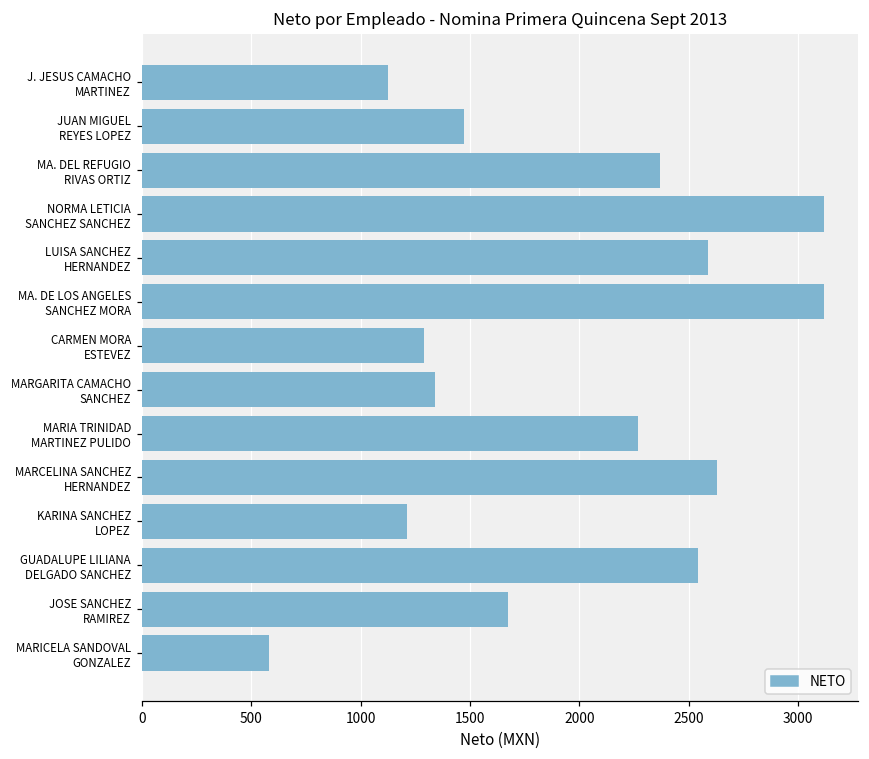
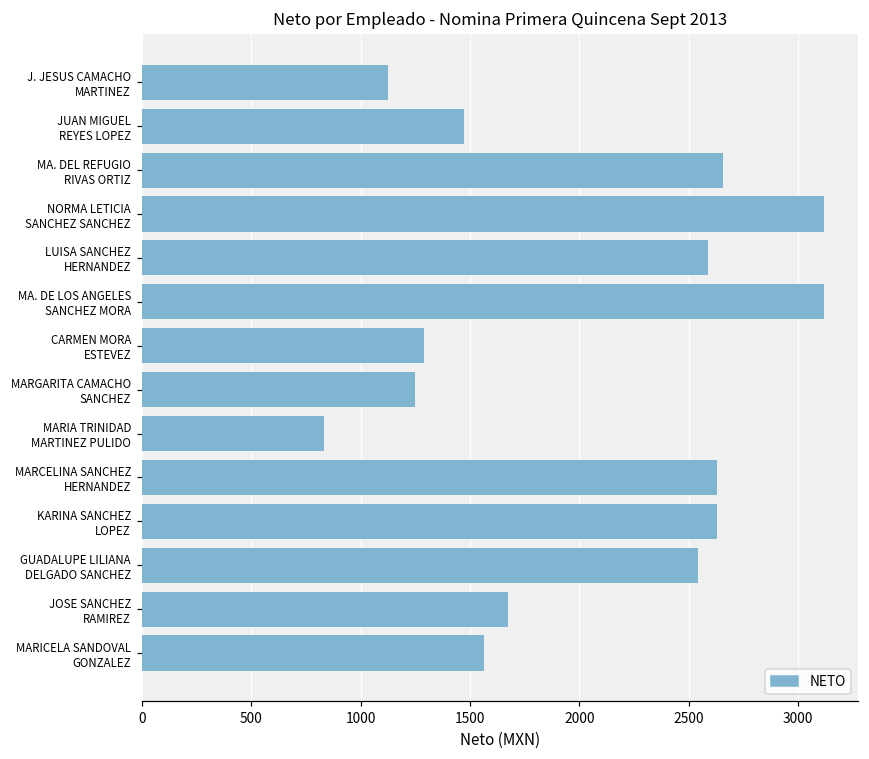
  {
    "J. JESUS CAMACHO MARTINEZ": 1130,
    "JUAN MIGUEL REYES LOPEZ": 1470,
-   "MA. DEL REFUGIO RIVAS ORTIZ": 2370,
+   "MA. DEL REFUGIO RIVAS ORTIZ": 2660,
    "NORMA LETICIA SANCHEZ SANCHEZ": 3120,
    "LUISA SANCHEZ HERNANDEZ": 2590,
    "MA. DE LOS ANGELES SANCHEZ MORA": 3120,
    "CARMEN MORA ESTEVEZ": 1290,
-   "MARGARITA CAMACHO SANCHEZ": 1340,
-   "MARIA TRINIDAD MARTINEZ PULIDO": 2270,
+   "MARGARITA CAMACHO SANCHEZ": 1250,
+   "MARIA TRINIDAD MARTINEZ PULIDO": 840,
    "MARCELINA SANCHEZ HERNANDEZ": 2630,
-   "KARINA SANCHEZ LOPEZ": 1210,
+   "KARINA SANCHEZ LOPEZ": 2630,
    "GUADALUPE LILIANA DELGADO SANCHEZ": 2540,
    "JOSE SANCHEZ RAMIREZ": 1670,
-   "MARICELA SANDOVAL GONZALEZ": 580
+   "MARICELA SANDOVAL GONZALEZ": 1570
  }
